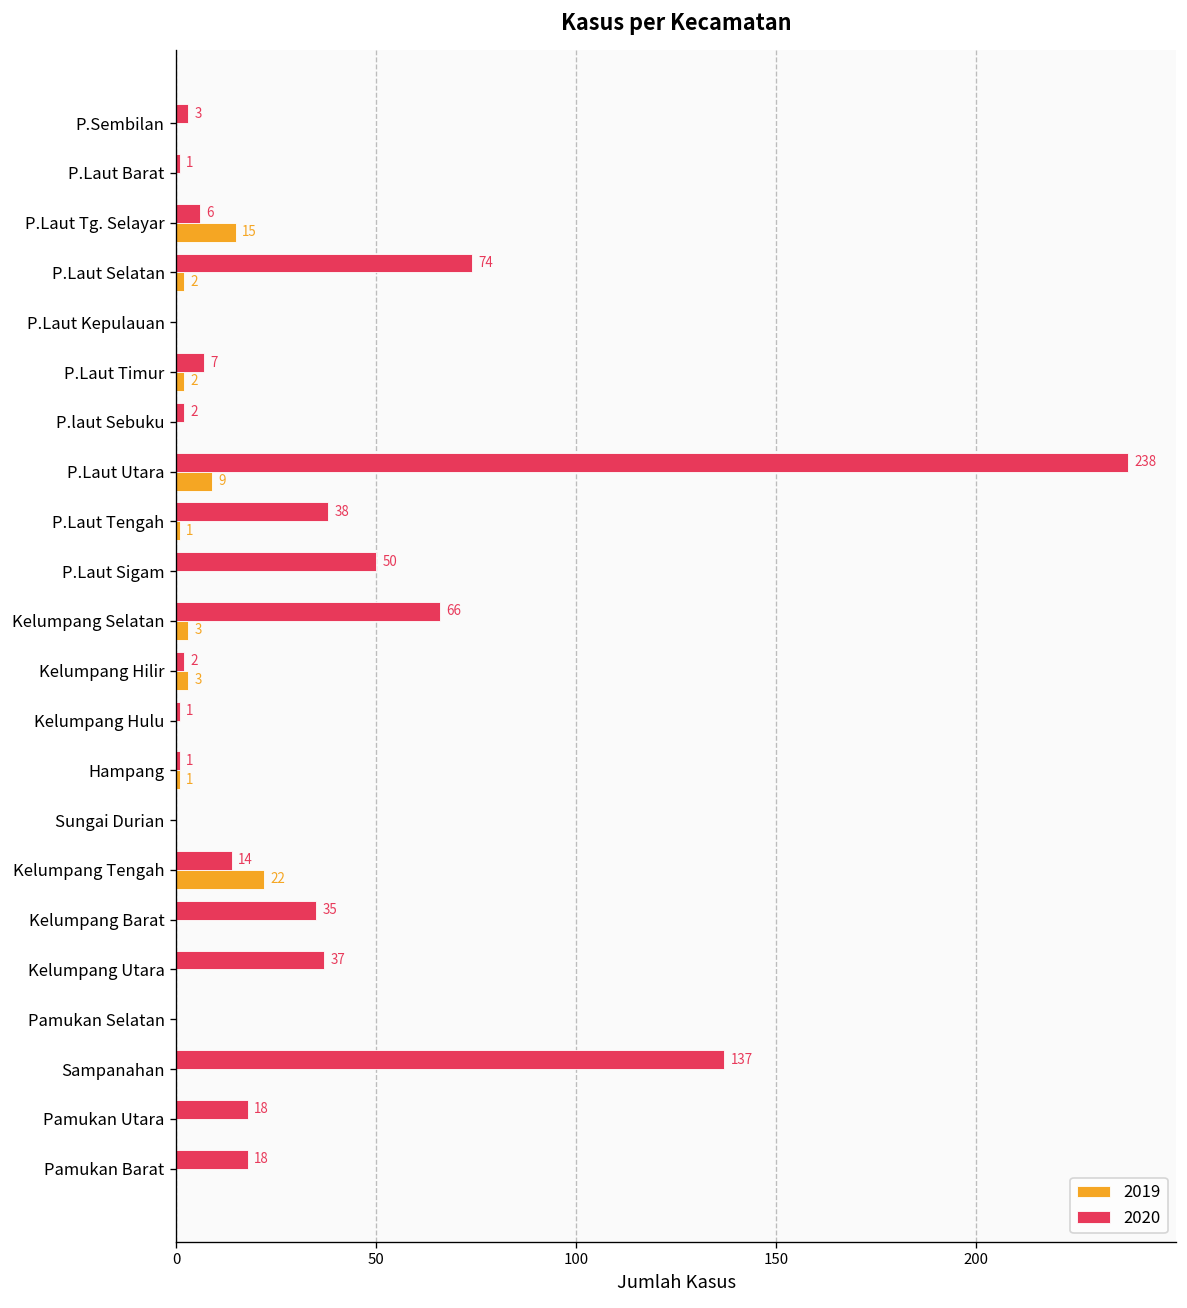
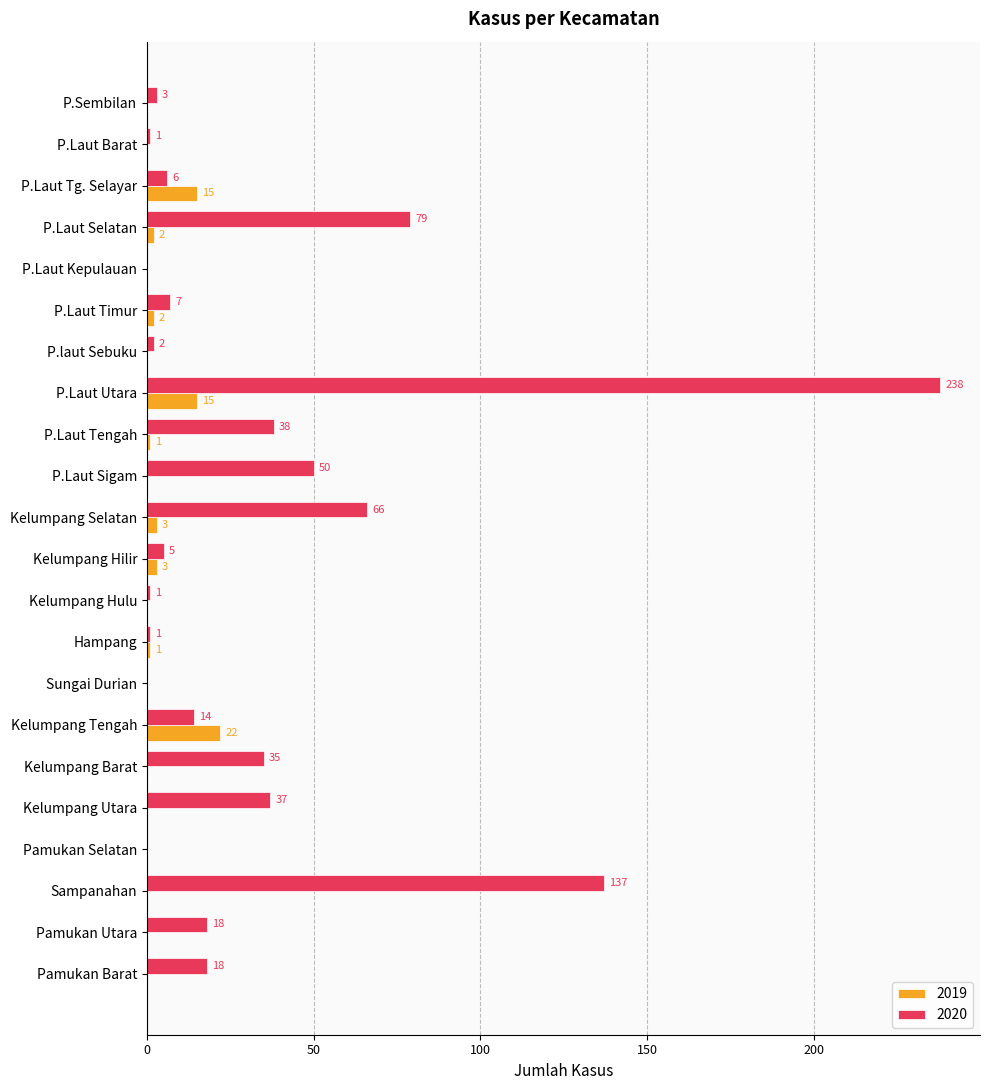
  {
    "2019": {
      "P.Laut Tg. Selayar": 15,
      "P.Laut Selatan": 2,
      "P.Laut Timur": 2,
-     "P.Laut Utara": 9,
+     "P.Laut Utara": 15,
      "P.Laut Tengah": 1,
      "Kelumpang Selatan": 3,
      "Kelumpang Hilir": 3,
      "Hampang": 1,
      "Kelumpang Tengah": 22
    },
    "2020": {
      "P.Sembilan": 3,
      "P.Laut Barat": 1,
      "P.Laut Tg. Selayar": 6,
-     "P.Laut Selatan": 74,
+     "P.Laut Selatan": 79,
      "P.Laut Timur": 7,
      "P.laut Sebuku": 2,
      "P.Laut Utara": 238,
      "P.Laut Tengah": 38,
      "P.Laut Sigam": 50,
      "Kelumpang Selatan": 66,
-     "Kelumpang Hilir": 2,
+     "Kelumpang Hilir": 5,
      "Kelumpang Hulu": 1,
      "Hampang": 1,
      "Kelumpang Tengah": 14,
      "Kelumpang Barat": 35,
      "Kelumpang Utara": 37,
      "Sampanahan": 137,
      "Pamukan Utara": 18,
      "Pamukan Barat": 18
    }
  }
